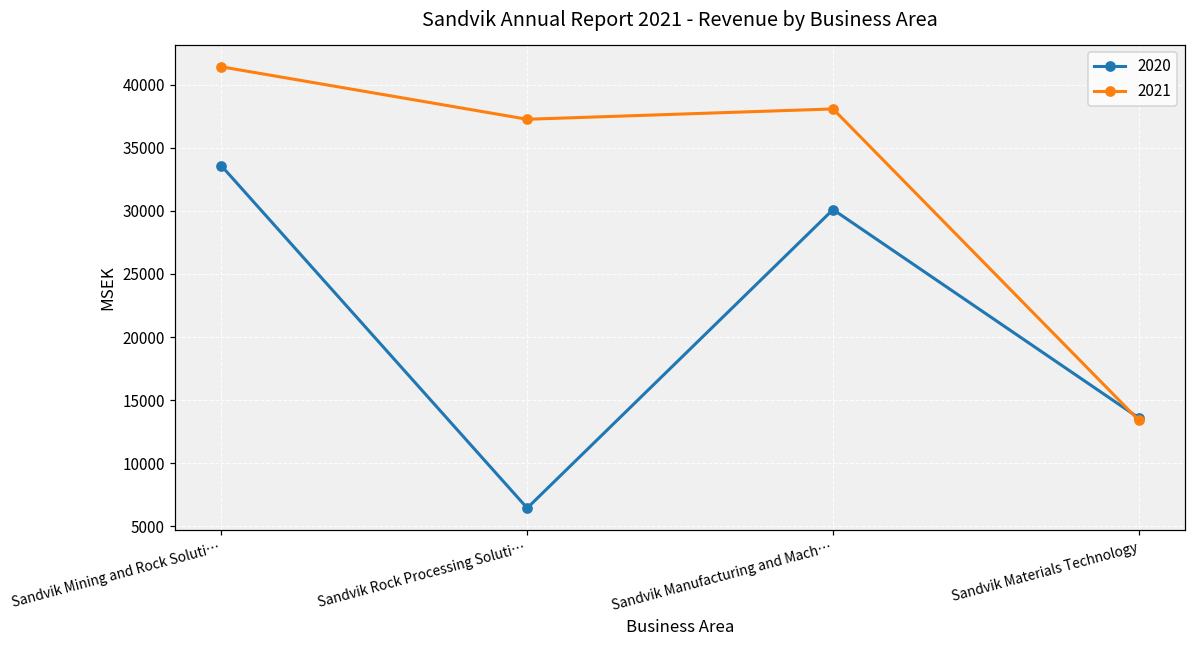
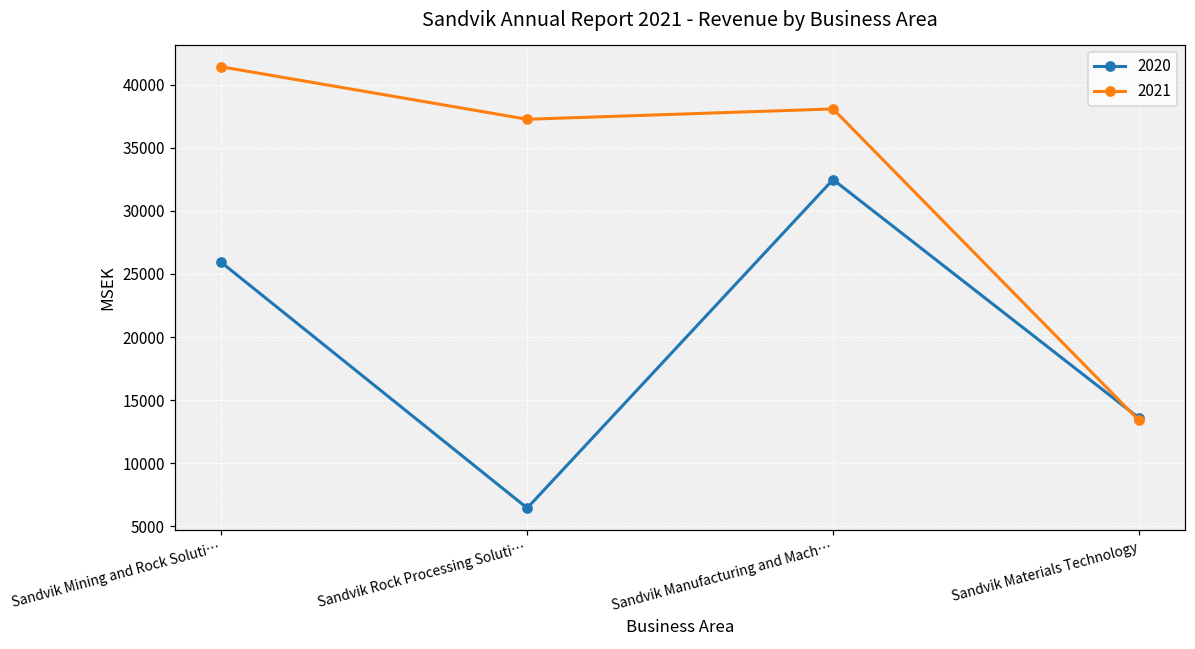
  {
    "2020": {
-     "Sandvik Mining and Rock Soluti…": 33600,
+     "Sandvik Mining and Rock Soluti…": 25900,
      "Sandvik Rock Processing Soluti…": 6500,
-     "Sandvik Manufacturing and Mach…": 30100
+     "Sandvik Manufacturing and Mach…": 32500
    },
    "2021": {
      "Sandvik Mining and Rock Soluti…": 41400,
      "Sandvik Rock Processing Soluti…": 37300,
      "Sandvik Manufacturing and Mach…": 38100
    }
  }
